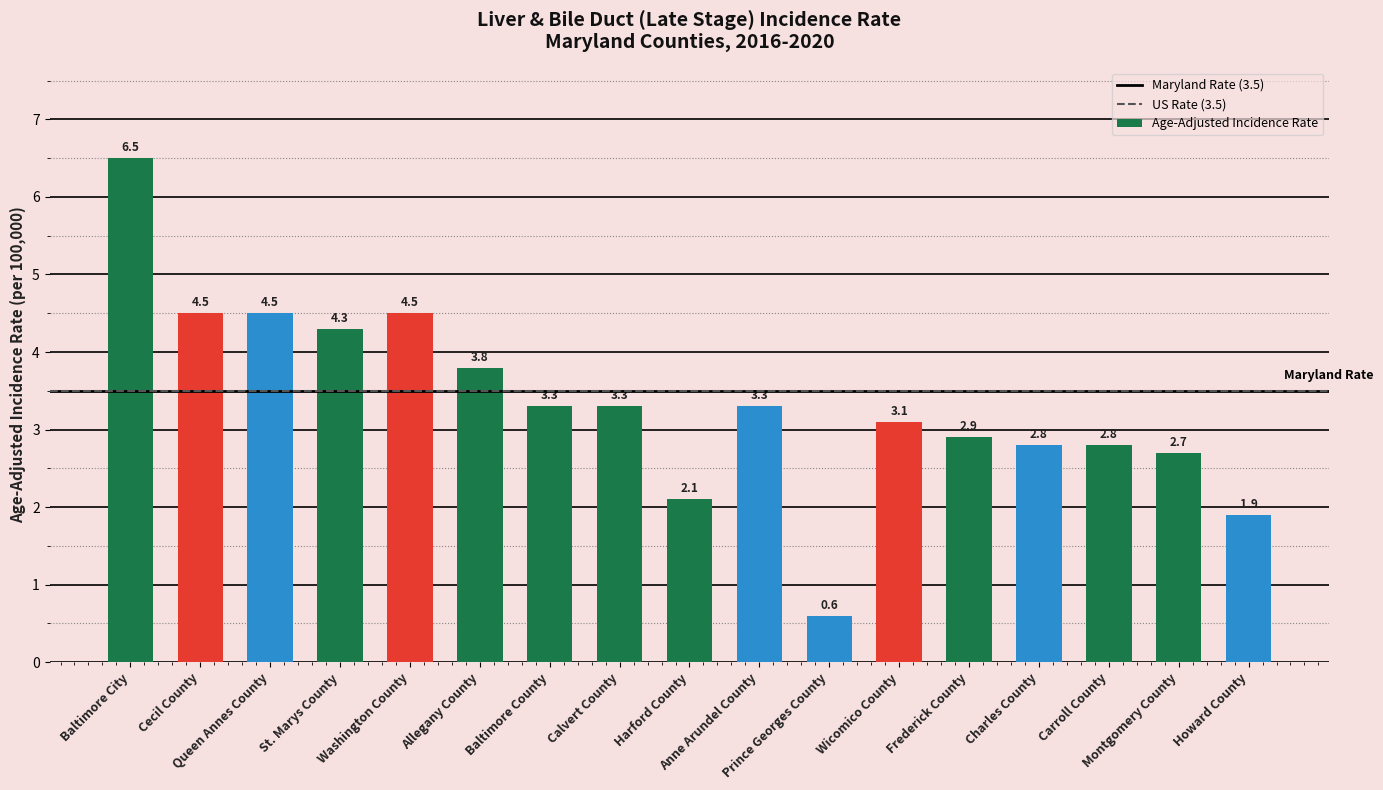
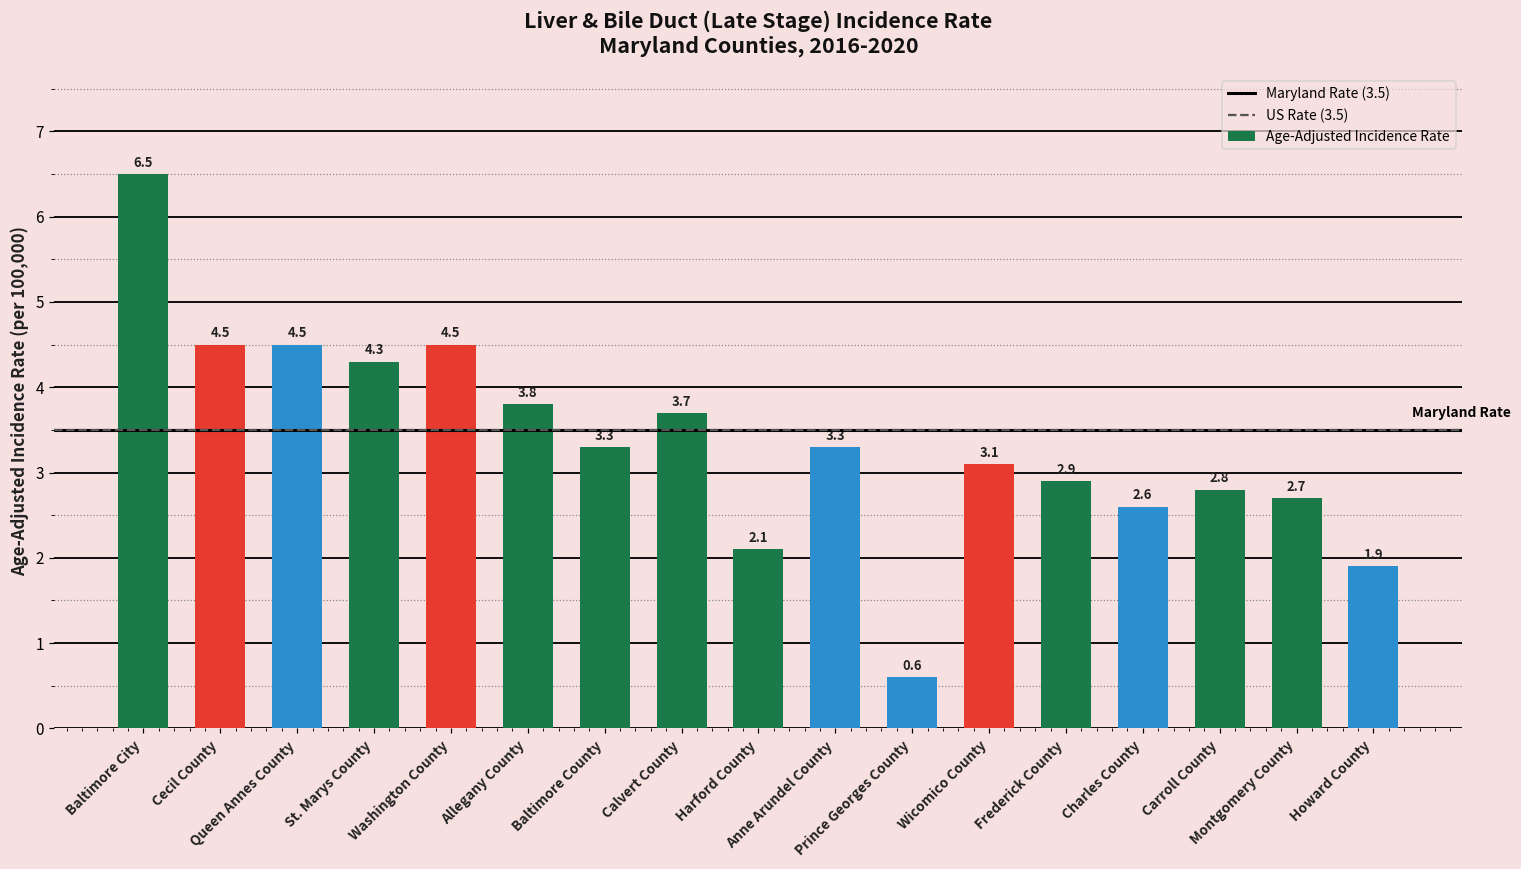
  {
    "Baltimore City": 6.5,
    "Cecil County": 4.5,
    "Queen Annes County": 4.5,
    "St. Marys County": 4.3,
    "Washington County": 4.5,
    "Allegany County": 3.8,
    "Baltimore County": 3.3,
-   "Calvert County": 3.3,
+   "Calvert County": 3.7,
    "Harford County": 2.1,
    "Anne Arundel County": 3.3,
    "Prince Georges County": 0.6,
    "Wicomico County": 3.1,
    "Frederick County": 2.9,
-   "Charles County": 2.8,
+   "Charles County": 2.6,
    "Carroll County": 2.8,
    "Montgomery County": 2.7,
    "Howard County": 1.9
  }
